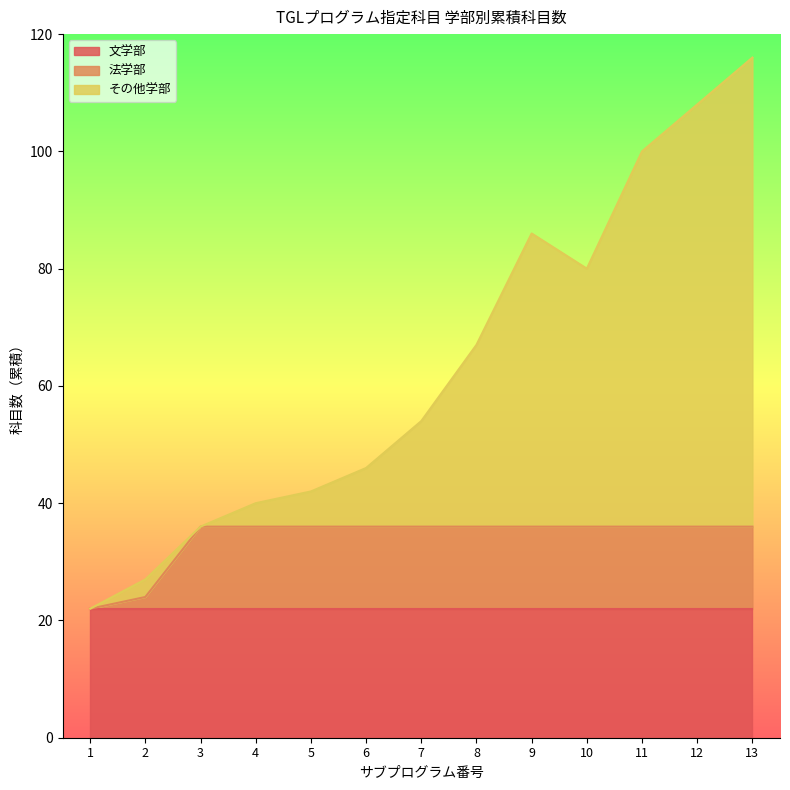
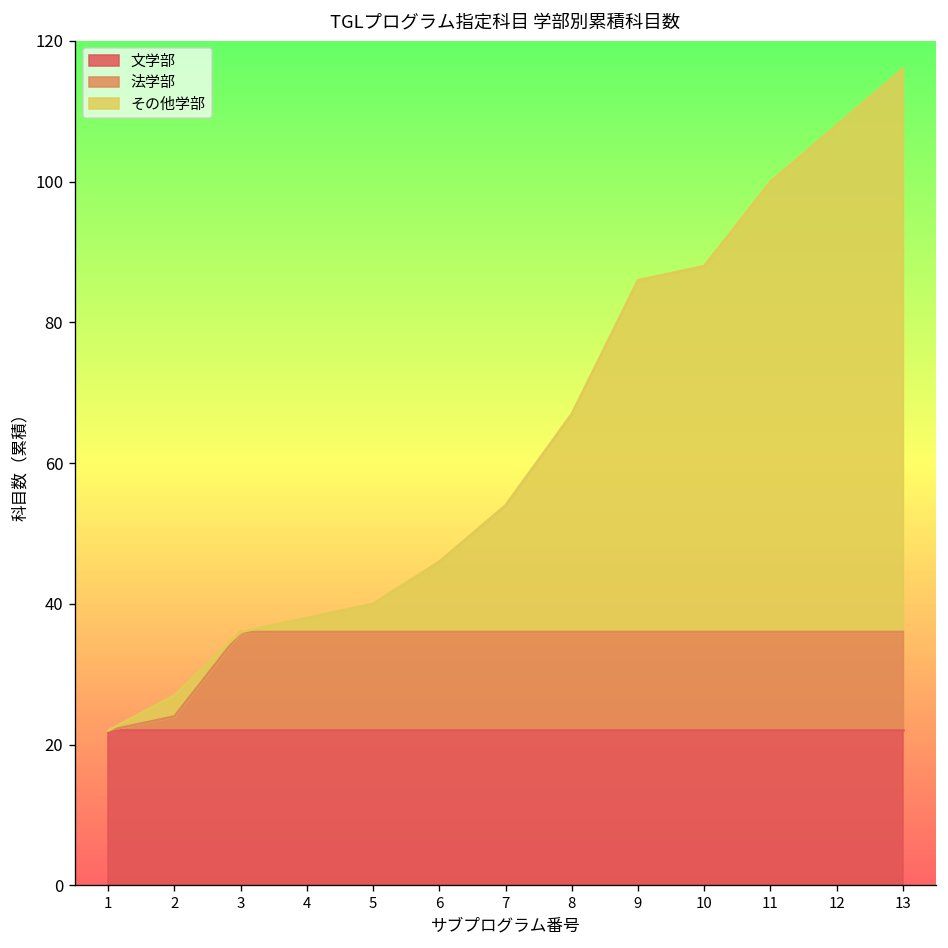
  {
    "その他学部": {
      "2": 3,
-     "4": 4,
-     "5": 6,
+     "4": 2,
+     "5": 4,
      "6": 10,
      "7": 18,
      "8": 31,
      "9": 50,
-     "10": 44,
+     "10": 52,
      "11": 64,
      "12": 72,
      "13": 80
    }
  }
